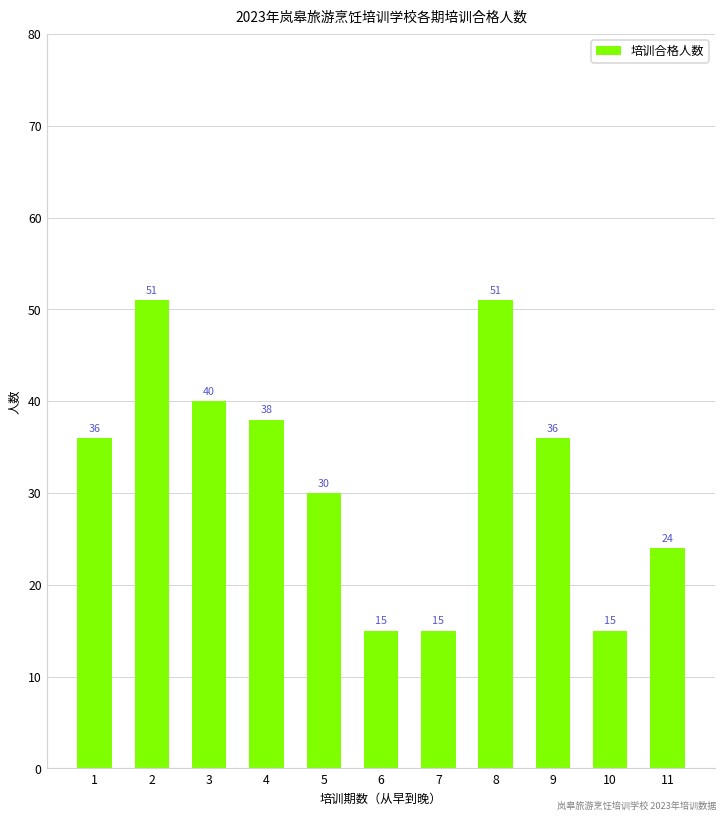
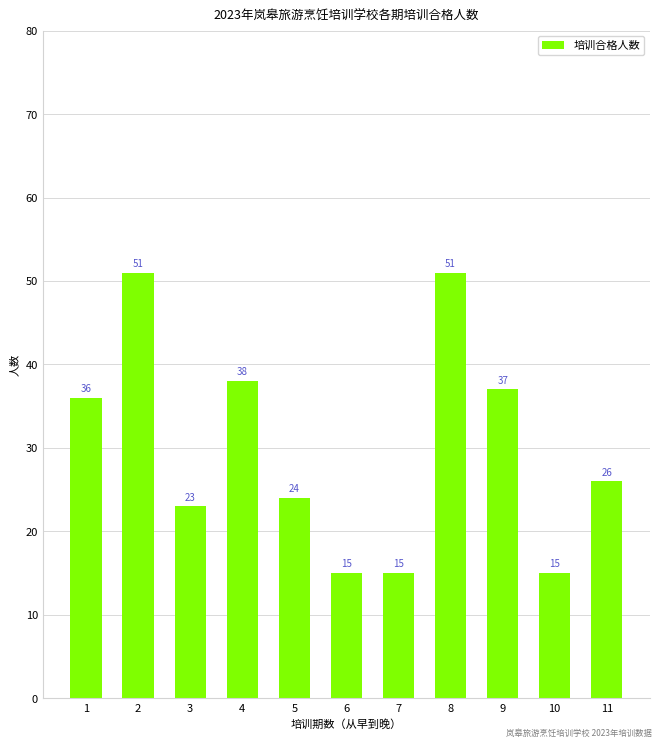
  {
    "1": 36,
    "2": 51,
-   "3": 40,
+   "3": 23,
    "4": 38,
-   "5": 30,
+   "5": 24,
    "6": 15,
    "7": 15,
    "8": 51,
-   "9": 36,
+   "9": 37,
    "10": 15,
-   "11": 24
+   "11": 26
  }
